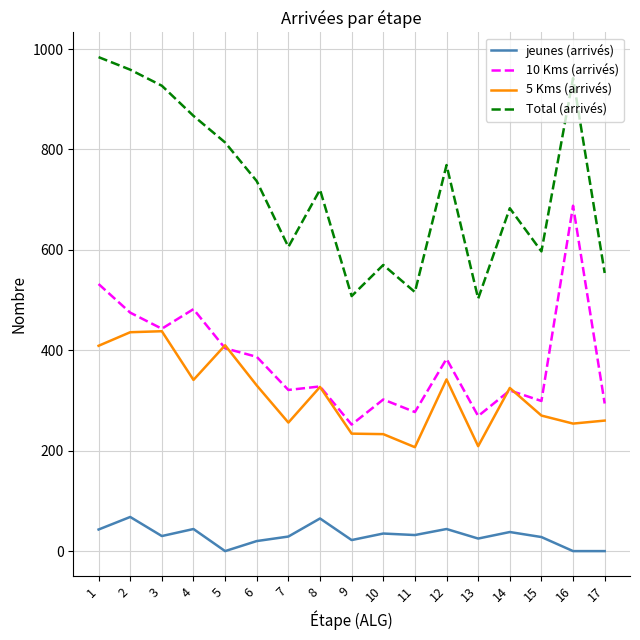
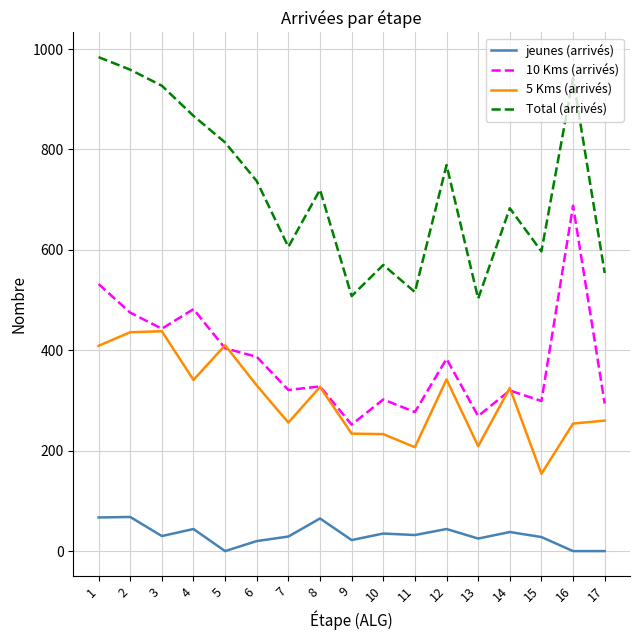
  {
    "jeunes (arrivés)": {
-     "1": 40,
+     "1": 70,
      "2": 70,
      "3": 30,
      "4": 40,
      "5": 0,
      "6": 20,
      "7": 30,
      "8": 70,
      "9": 20,
      "10": 40,
      "11": 30,
      "12": 40,
      "13": 30,
      "14": 40,
      "15": 30,
      "16": 0,
      "17": 0
    },
    "10 Kms (arrivés)": {
      "1": 530,
      "2": 480,
      "4": 480,
      "5": 400,
      "6": 390,
      "7": 320,
      "9": 250,
      "10": 300,
      "11": 280,
      "12": 380,
      "13": 270,
      "15": 300,
      "16": 690,
      "17": 290
    },
    "5 Kms (arrivés)": {
      "1": 410,
      "2": 440,
      "4": 340,
      "5": 410,
      "6": 330,
      "7": 260,
      "9": 230,
      "10": 230,
      "11": 210,
      "12": 340,
      "13": 210,
-     "15": 270,
+     "15": 150,
      "16": 250,
      "17": 260
    },
    "Total (arrivés)": {
      "1": 980,
      "2": 960,
      "3": 930,
      "4": 870,
      "5": 810,
      "6": 740,
      "7": 610,
      "8": 720,
      "9": 510,
      "10": 570,
      "11": 520,
      "12": 770,
      "13": 500,
      "14": 680,
      "15": 600,
      "17": 550
    }
  }
